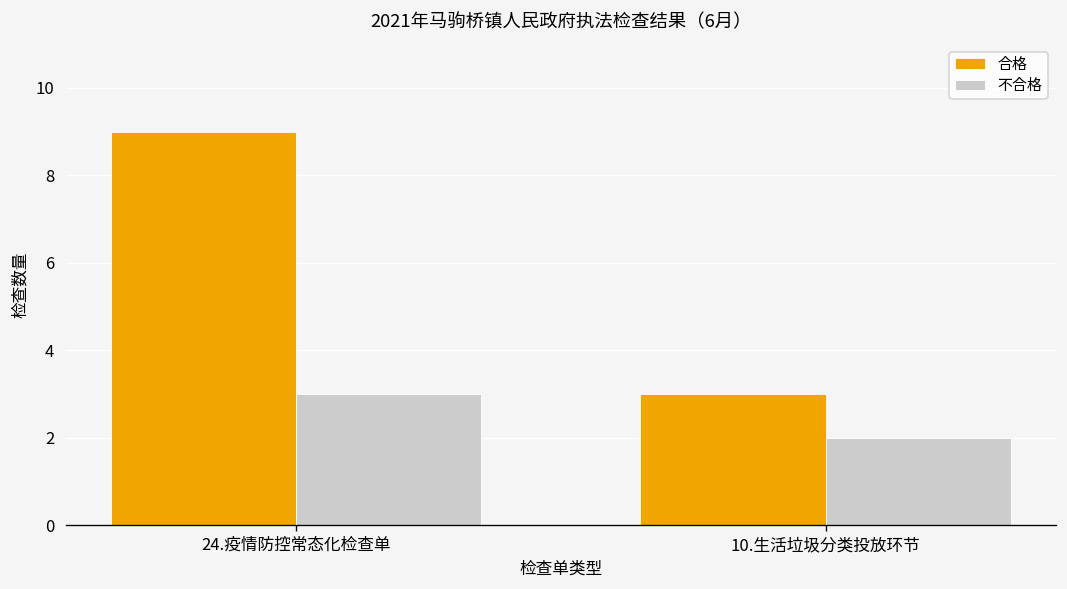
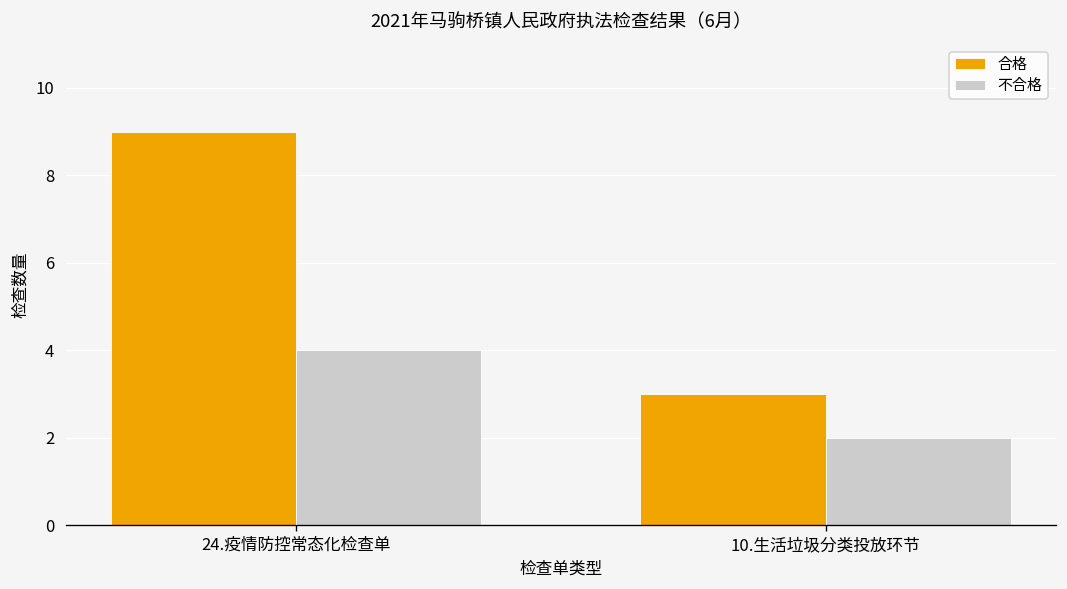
  {
    "合格": {
      "24.疫情防控常态化检查单": 9,
      "10.生活垃圾分类投放环节": 3
    },
    "不合格": {
-     "24.疫情防控常态化检查单": 3,
+     "24.疫情防控常态化检查单": 4,
      "10.生活垃圾分类投放环节": 2
    }
  }
